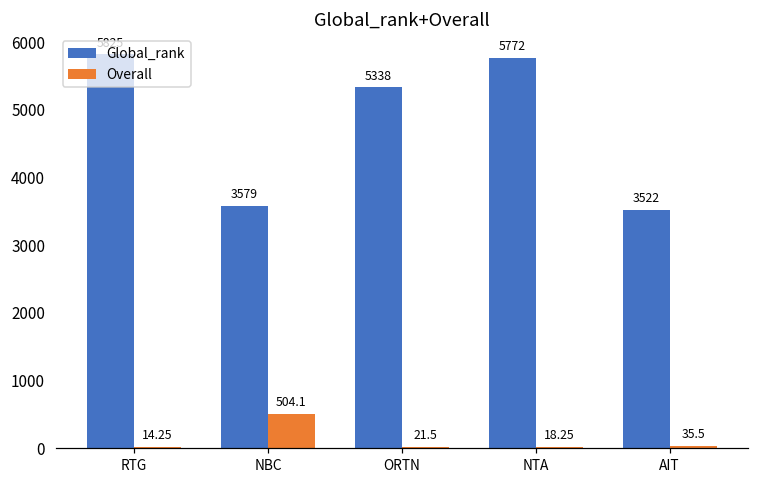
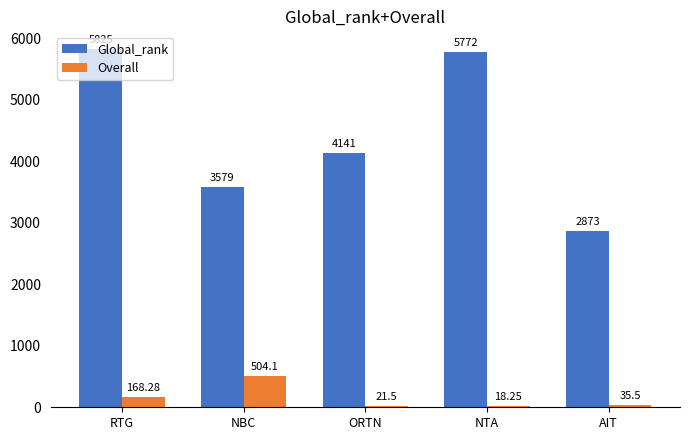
  {
    "Global_rank": {
      "NBC": 3579,
-     "ORTN": 5338,
+     "ORTN": 4141,
      "NTA": 5772,
-     "AIT": 3522
+     "AIT": 2873
    },
    "Overall": {
-     "RTG": 14.25,
+     "RTG": 168.28,
      "NBC": 504.1,
      "ORTN": 21.5,
      "NTA": 18.25,
      "AIT": 35.5
    }
  }
